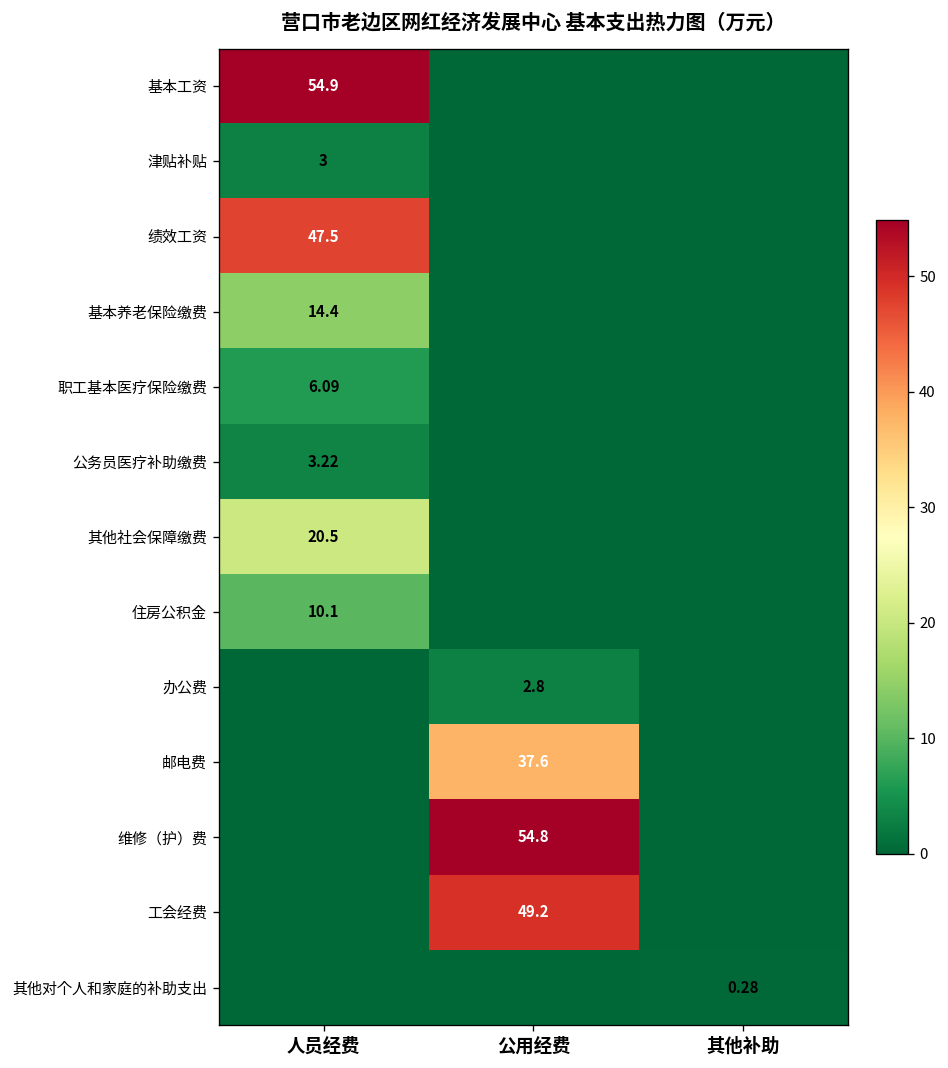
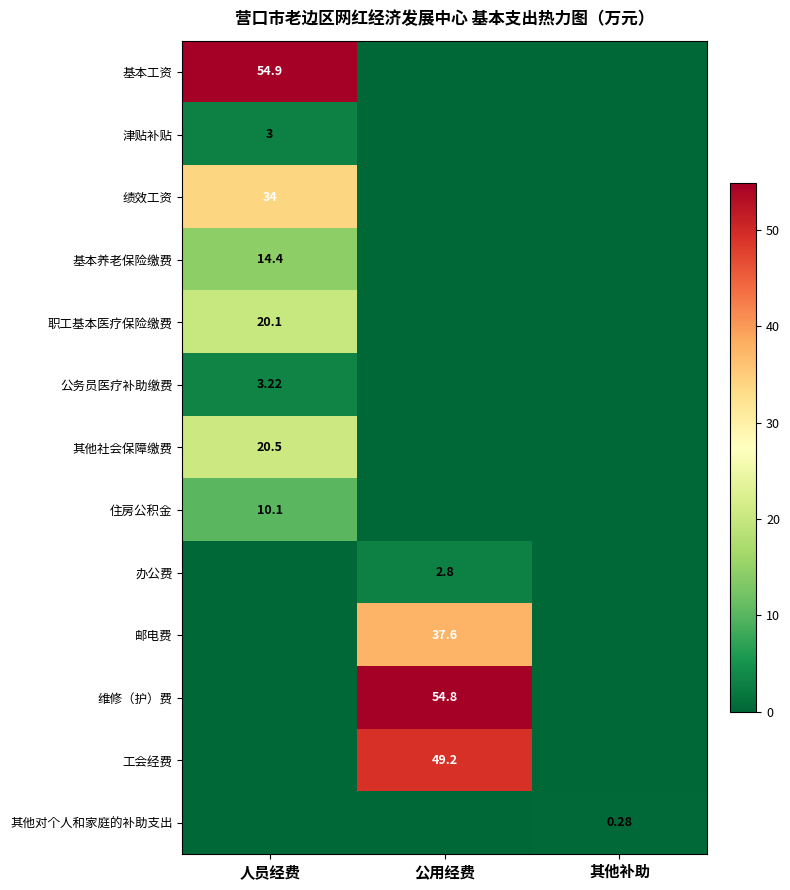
  {
    "基本工资": {
      "人员经费": 54.9
    },
    "津贴补贴": {
      "人员经费": 3
    },
    "绩效工资": {
-     "人员经费": 47.5
+     "人员经费": 34
    },
    "基本养老保险缴费": {
      "人员经费": 14.4
    },
    "职工基本医疗保险缴费": {
-     "人员经费": 6.09
+     "人员经费": 20.1
    },
    "公务员医疗补助缴费": {
      "人员经费": 3.22
    },
    "其他社会保障缴费": {
      "人员经费": 20.5
    },
    "住房公积金": {
      "人员经费": 10.1
    },
    "办公费": {
      "公用经费": 2.8
    },
    "邮电费": {
      "公用经费": 37.6
    },
    "维修（护）费": {
      "公用经费": 54.8
    },
    "工会经费": {
      "公用经费": 49.2
    },
    "其他对个人和家庭的补助支出": {
      "其他补助": 0.28
    }
  }
